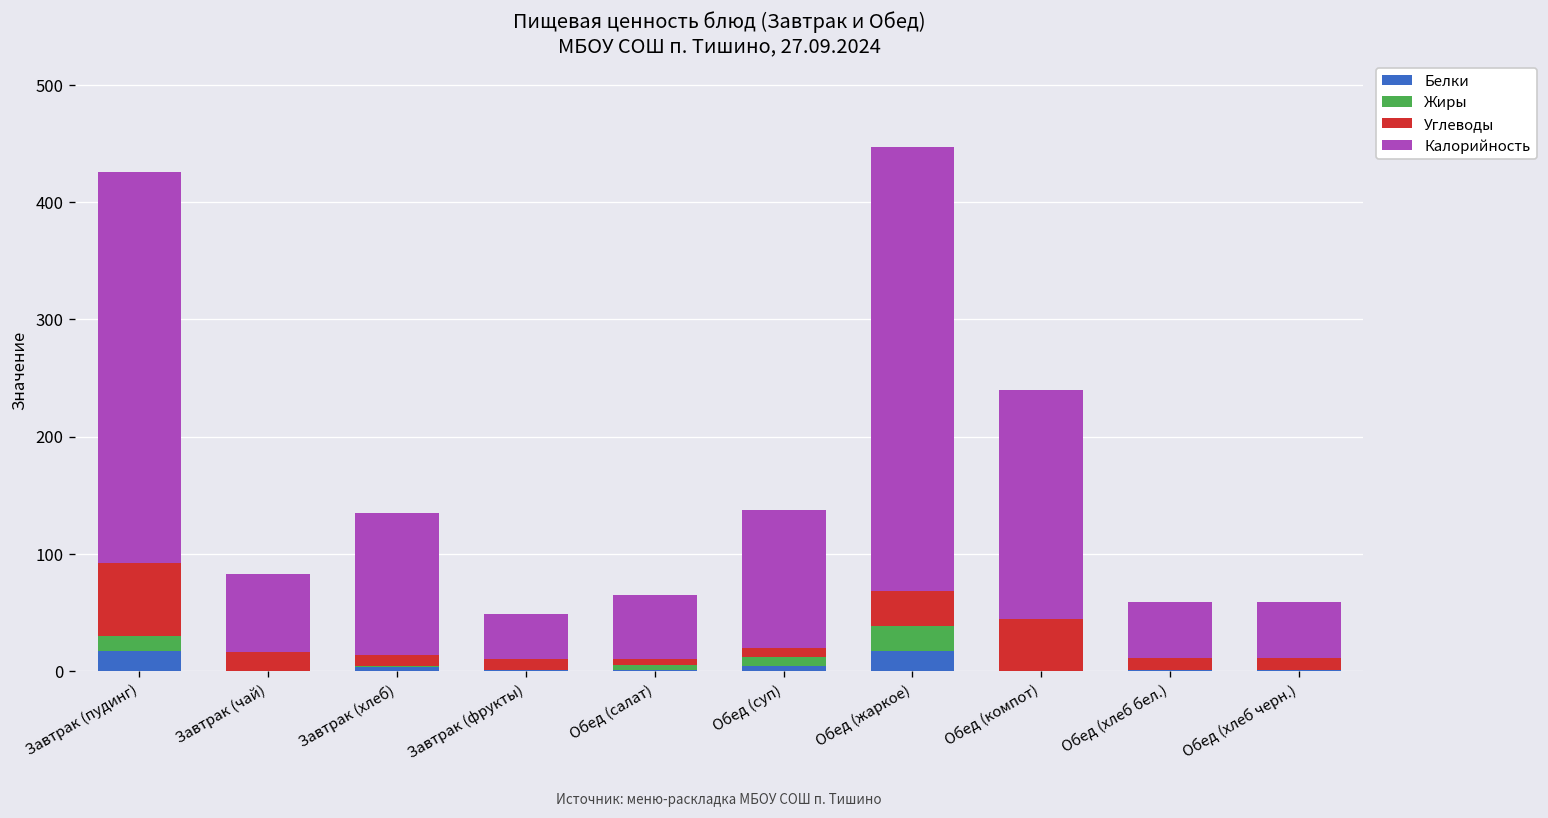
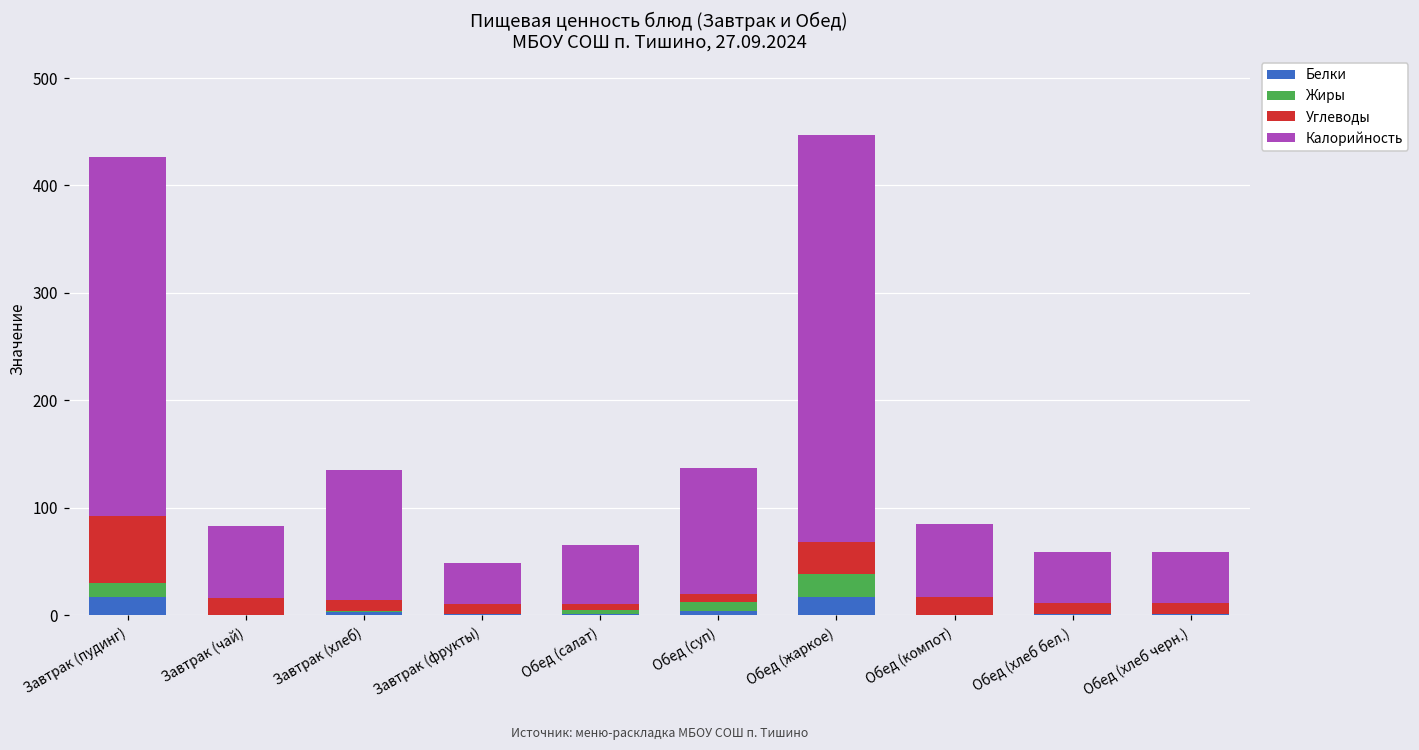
  {
    "Белки": {
      "Завтрак (пудинг)": 20,
      "Завтрак (чай)": 0,
      "Завтрак (хлеб)": 0,
      "Обед (суп)": 0,
      "Обед (жаркое)": 20,
      "Обед (компот)": 0
    },
    "Жиры": {
      "Завтрак (пудинг)": 10,
      "Завтрак (чай)": 0,
      "Завтрак (фрукты)": 0,
      "Обед (салат)": 0,
      "Обед (суп)": 10,
      "Обед (жаркое)": 20,
      "Обед (компот)": 0,
      "Обед (хлеб бел.)": 0,
      "Обед (хлеб черн.)": 0
    },
    "Углеводы": {
      "Завтрак (пудинг)": 60,
      "Завтрак (чай)": 20,
      "Завтрак (хлеб)": 10,
      "Завтрак (фрукты)": 10,
      "Обед (салат)": 10,
      "Обед (суп)": 10,
      "Обед (жаркое)": 30,
-     "Обед (компот)": 40,
+     "Обед (компот)": 20,
      "Обед (хлеб бел.)": 10,
      "Обед (хлеб черн.)": 10
    },
    "Калорийность": {
      "Завтрак (пудинг)": 330,
      "Завтрак (чай)": 70,
      "Завтрак (хлеб)": 120,
      "Завтрак (фрукты)": 40,
      "Обед (салат)": 60,
      "Обед (суп)": 120,
      "Обед (жаркое)": 380,
-     "Обед (компот)": 200,
+     "Обед (компот)": 70,
      "Обед (хлеб бел.)": 50,
      "Обед (хлеб черн.)": 50
    }
  }
